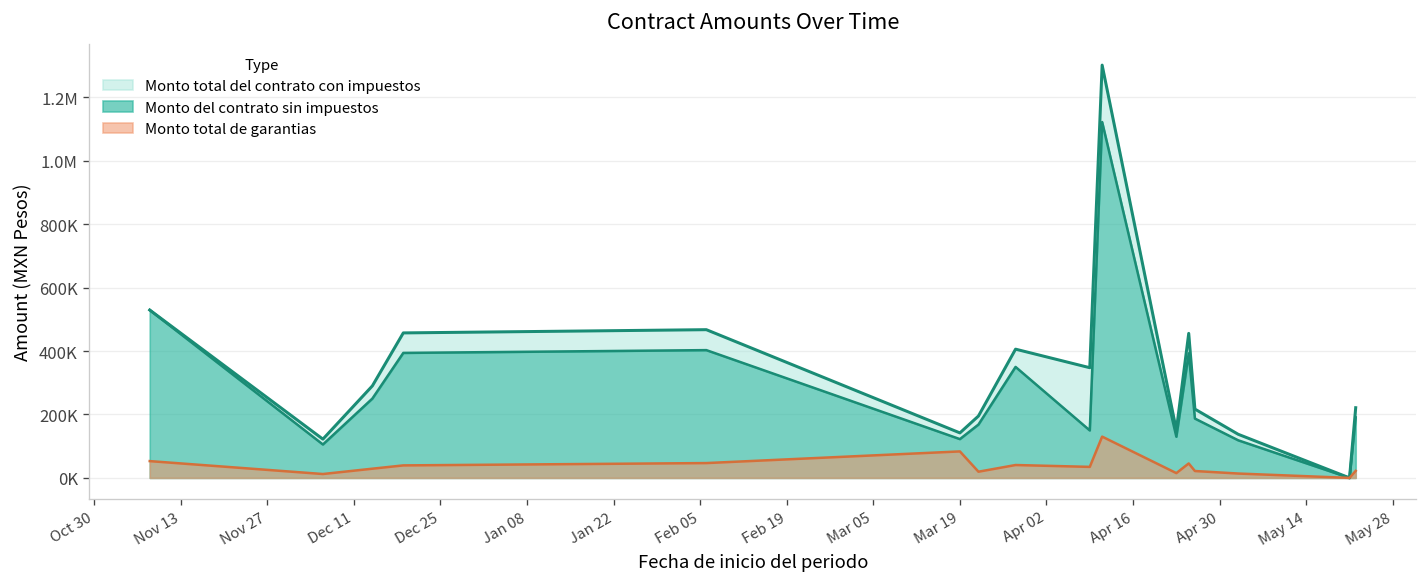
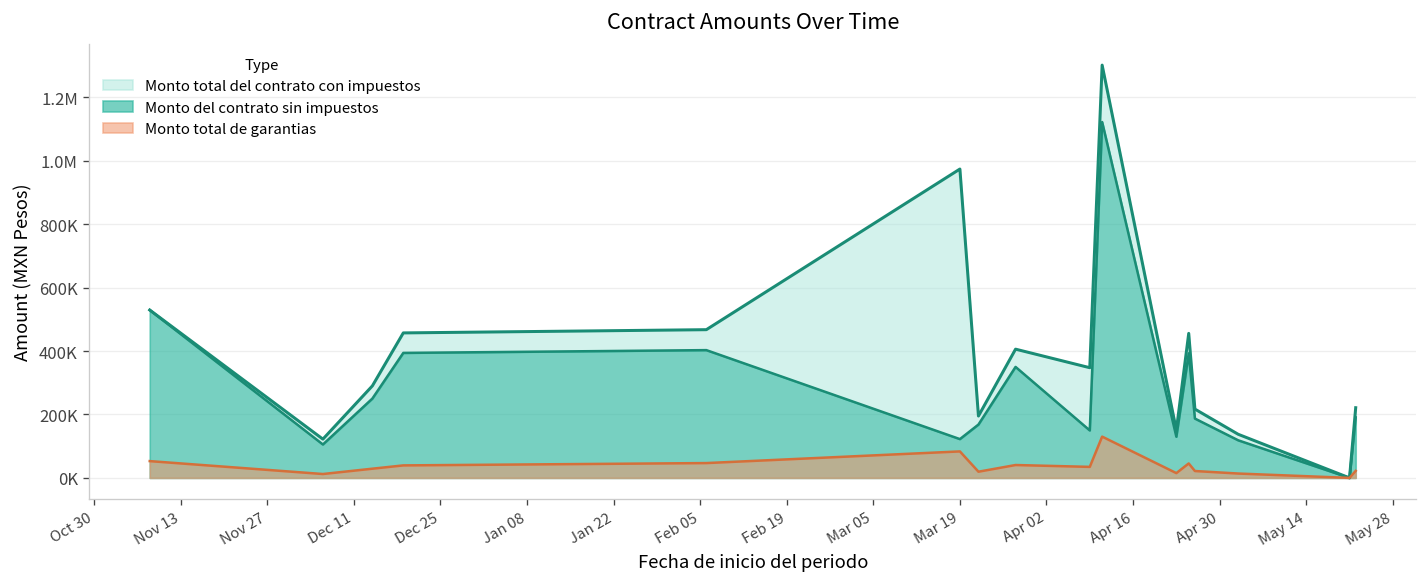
  {
    "Monto total del contrato con impuestos": {
-     "Mar 19": 140000
+     "Mar 19": 970000
    },
    "Monto del contrato sin impuestos": {
      "Mar 19": 120000
    },
    "Monto total de garantias": {
      "Mar 19": 80000
    }
  }
